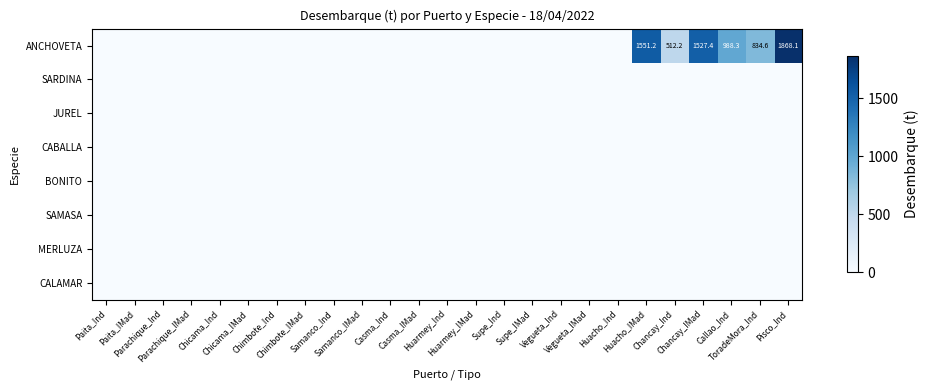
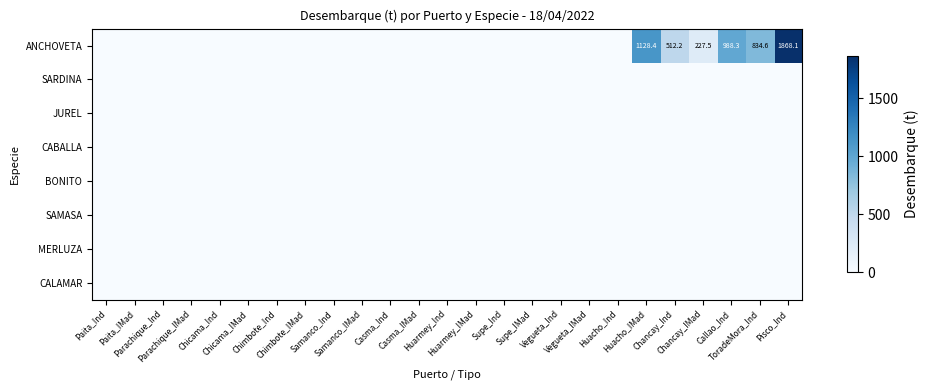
  {
    "ANCHOVETA": {
-     "Huacho_IMad": 1551.2,
+     "Huacho_IMad": 1128.4,
      "Chancay_Ind": 512.2,
-     "Chancay_IMad": 1527.4,
+     "Chancay_IMad": 227.5,
      "Callao_Ind": 988.3,
      "ToradeMora_Ind": 834.6,
      "Pisco_Ind": 1868.1
    }
  }
